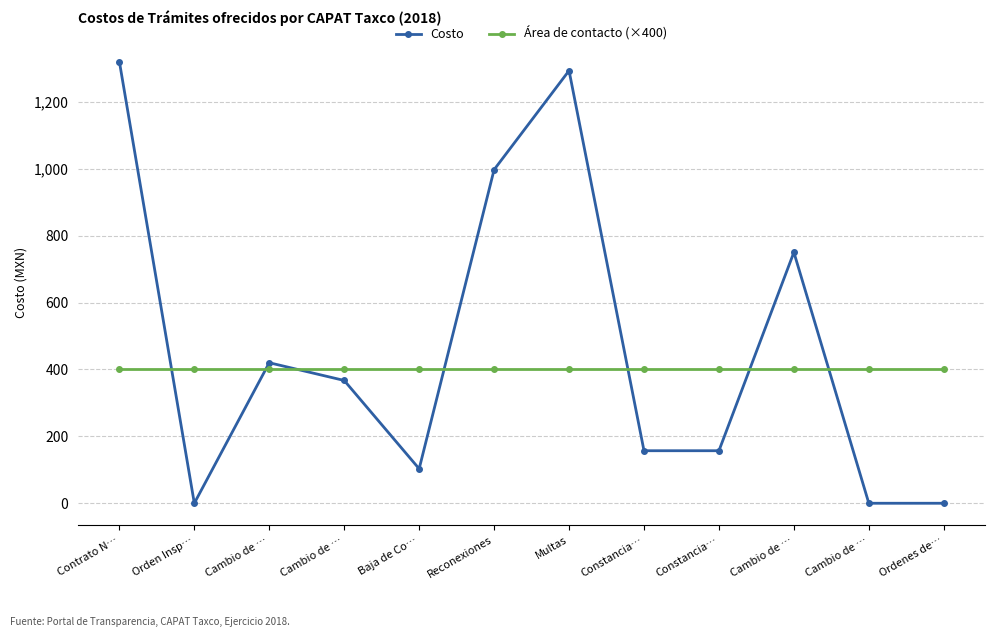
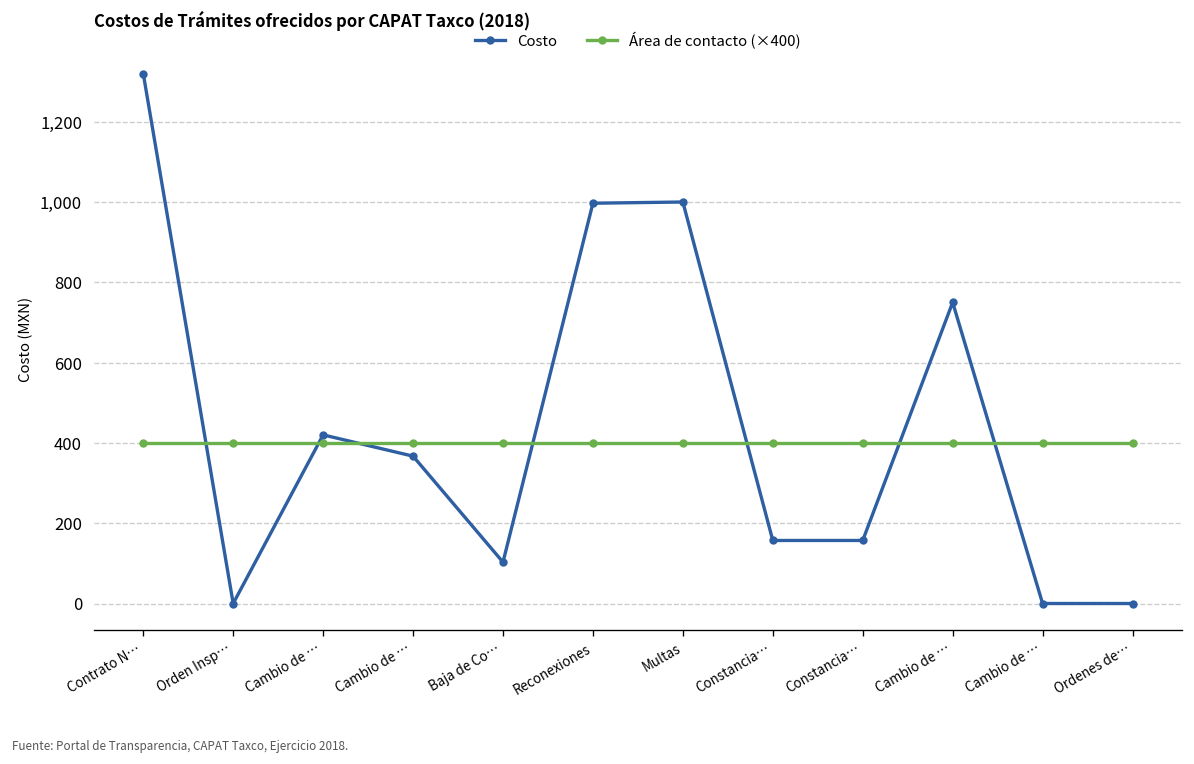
  {
    "Costo": {
      "Contrato N…": "1,320",
      "Orden Insp…": "0",
      "Baja de Co…": "100",
      "Reconexiones": "1,000",
-     "Multas": "1,290",
+     "Multas": "1,000",
      "Ordenes de…": "0"
    },
    "Área de contacto (×400)": {
      "Contrato N…": "400",
      "Orden Insp…": "400",
      "Baja de Co…": "400",
      "Reconexiones": "400",
      "Multas": "400",
      "Ordenes de…": "400"
    }
  }
